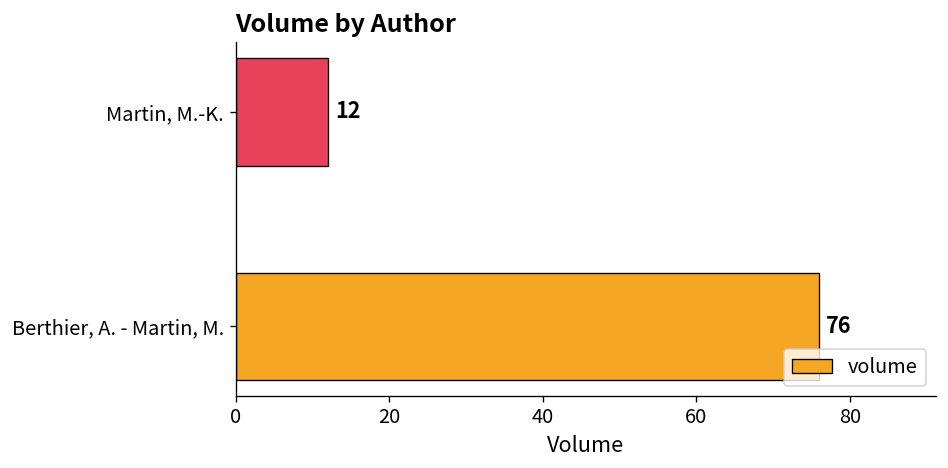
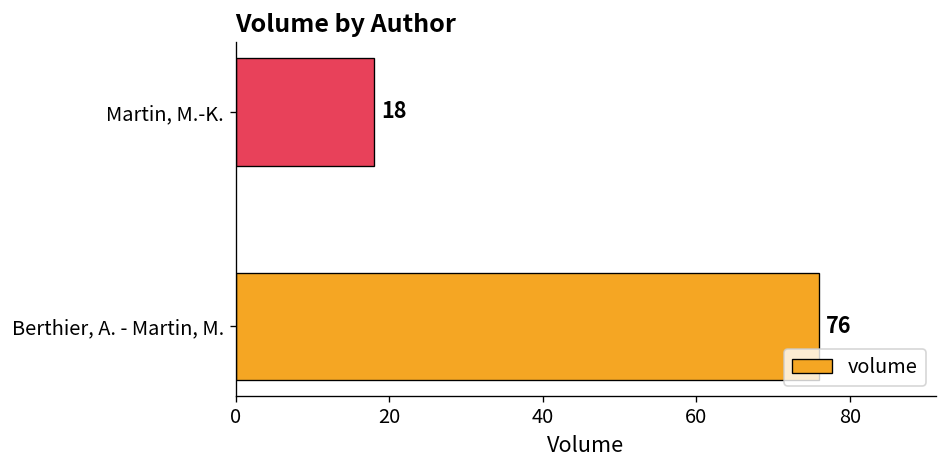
  {
-   "Martin, M.-K.": 12,
+   "Martin, M.-K.": 18,
    "Berthier, A. - Martin, M.": 76
  }
